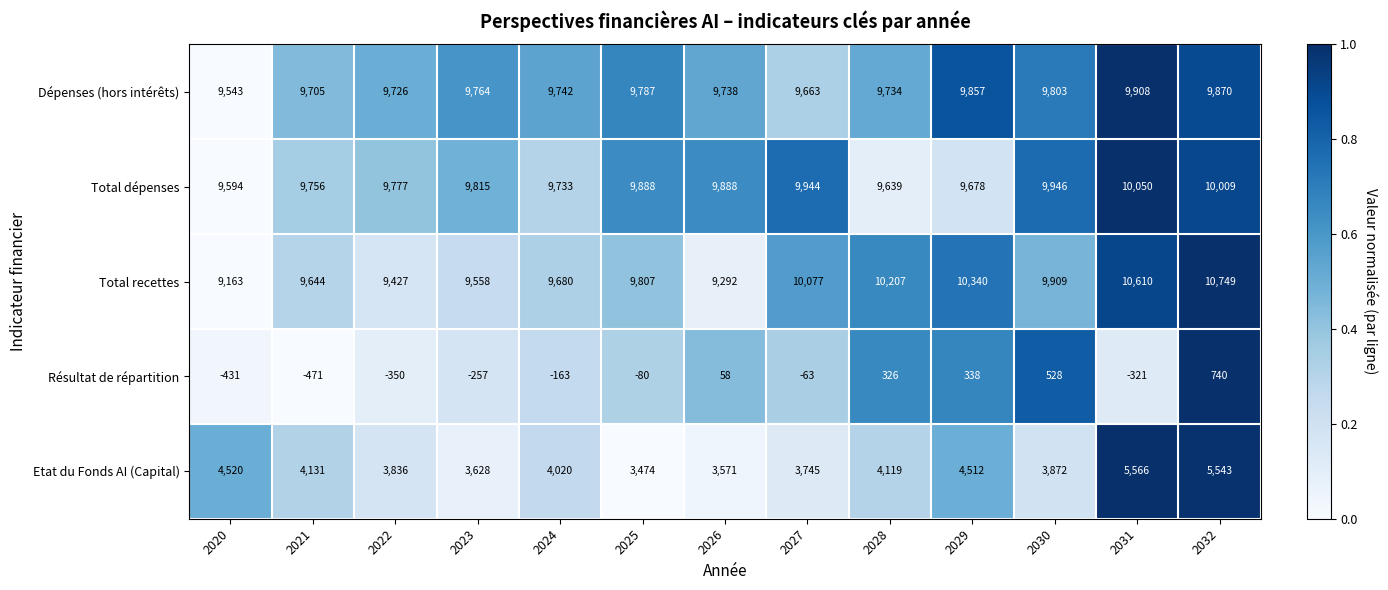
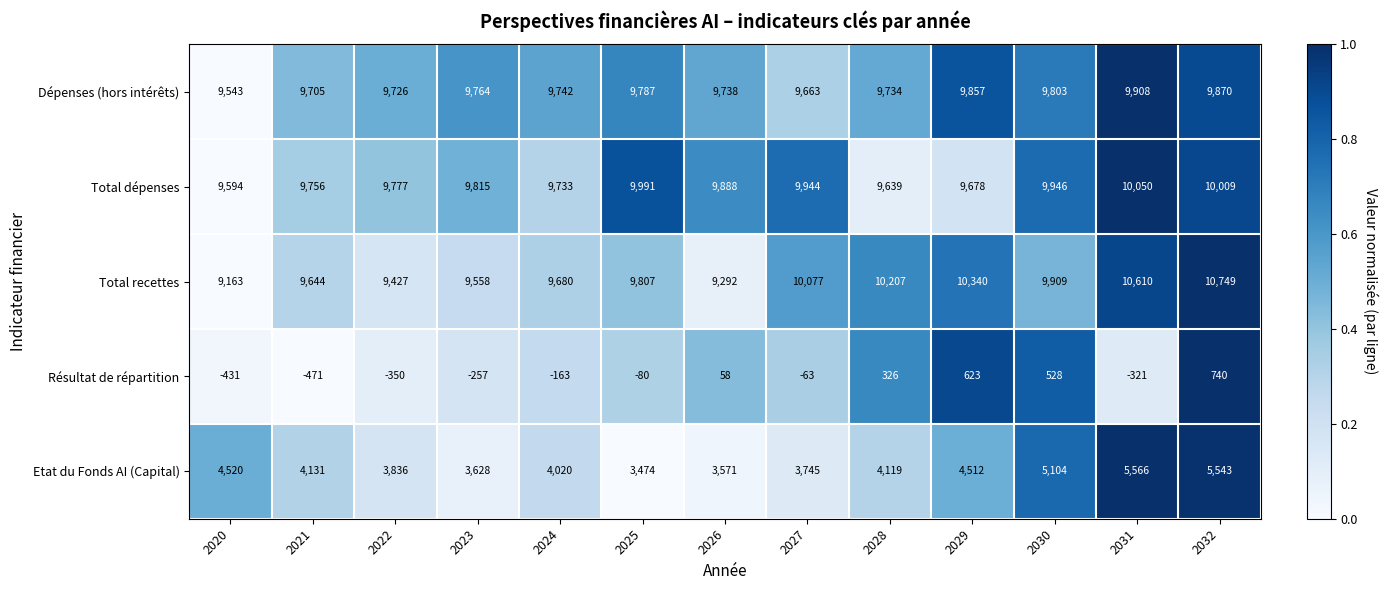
  {
    "Dépenses (hors intérêts)": {
      "2020": "9,543",
      "2021": "9,705",
      "2022": "9,726",
      "2023": "9,764",
      "2024": "9,742",
      "2025": "9,787",
      "2026": "9,738",
      "2027": "9,663",
      "2028": "9,734",
      "2029": "9,857",
      "2030": "9,803",
      "2031": "9,908",
      "2032": "9,870"
    },
    "Total dépenses": {
      "2020": "9,594",
      "2021": "9,756",
      "2022": "9,777",
      "2023": "9,815",
      "2024": "9,733",
-     "2025": "9,888",
+     "2025": "9,991",
      "2026": "9,888",
      "2027": "9,944",
      "2028": "9,639",
      "2029": "9,678",
      "2030": "9,946",
      "2031": "10,050",
      "2032": "10,009"
    },
    "Total recettes": {
      "2020": "9,163",
      "2021": "9,644",
      "2022": "9,427",
      "2023": "9,558",
      "2024": "9,680",
      "2025": "9,807",
      "2026": "9,292",
      "2027": "10,077",
      "2028": "10,207",
      "2029": "10,340",
      "2030": "9,909",
      "2031": "10,610",
      "2032": "10,749"
    },
    "Résultat de répartition": {
      "2020": "-431",
      "2021": "-471",
      "2022": "-350",
      "2023": "-257",
      "2024": "-163",
      "2025": "-80",
      "2026": "58",
      "2027": "-63",
      "2028": "326",
-     "2029": "338",
+     "2029": "623",
      "2030": "528",
      "2031": "-321",
      "2032": "740"
    },
    "Etat du Fonds AI (Capital)": {
      "2020": "4,520",
      "2021": "4,131",
      "2022": "3,836",
      "2023": "3,628",
      "2024": "4,020",
      "2025": "3,474",
      "2026": "3,571",
      "2027": "3,745",
      "2028": "4,119",
      "2029": "4,512",
-     "2030": "3,872",
+     "2030": "5,104",
      "2031": "5,566",
      "2032": "5,543"
    }
  }
